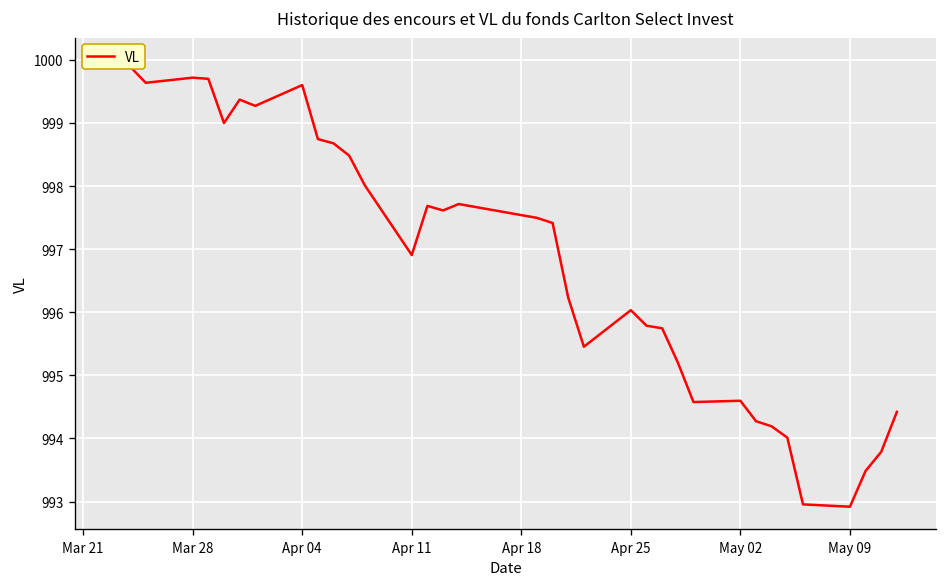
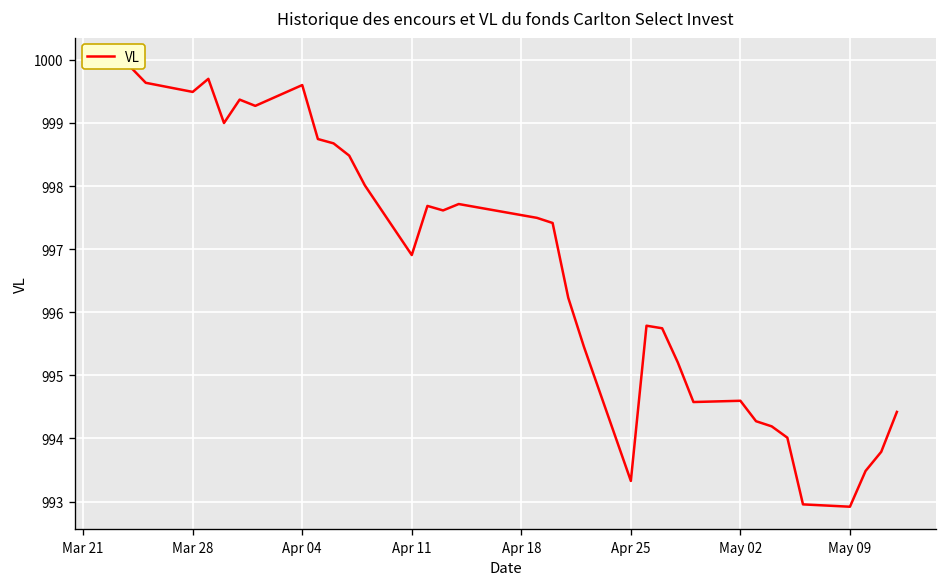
  {
-   "Mar 28": 999.7,
+   "Mar 28": 999.5,
    "Apr 04": 999.6,
    "Apr 11": 996.9,
-   "Apr 25": 996.0,
+   "Apr 25": 993.3,
    "May 02": 994.6,
    "May 09": 992.9
  }
